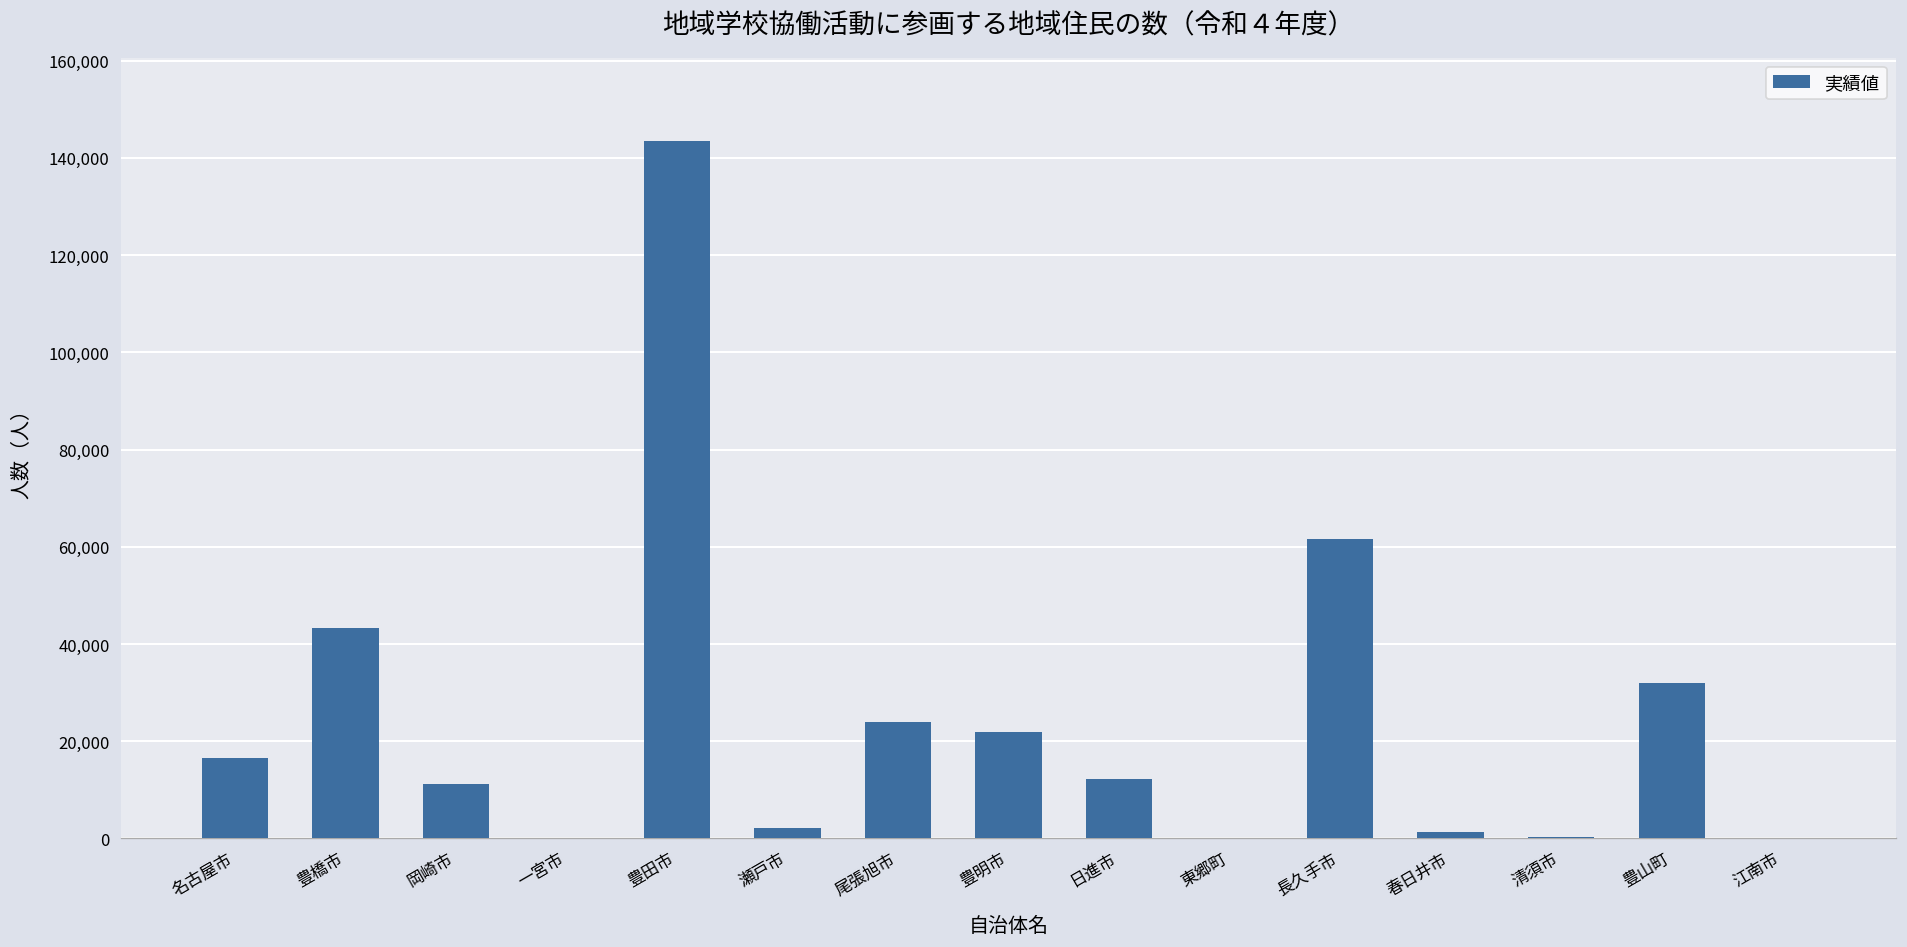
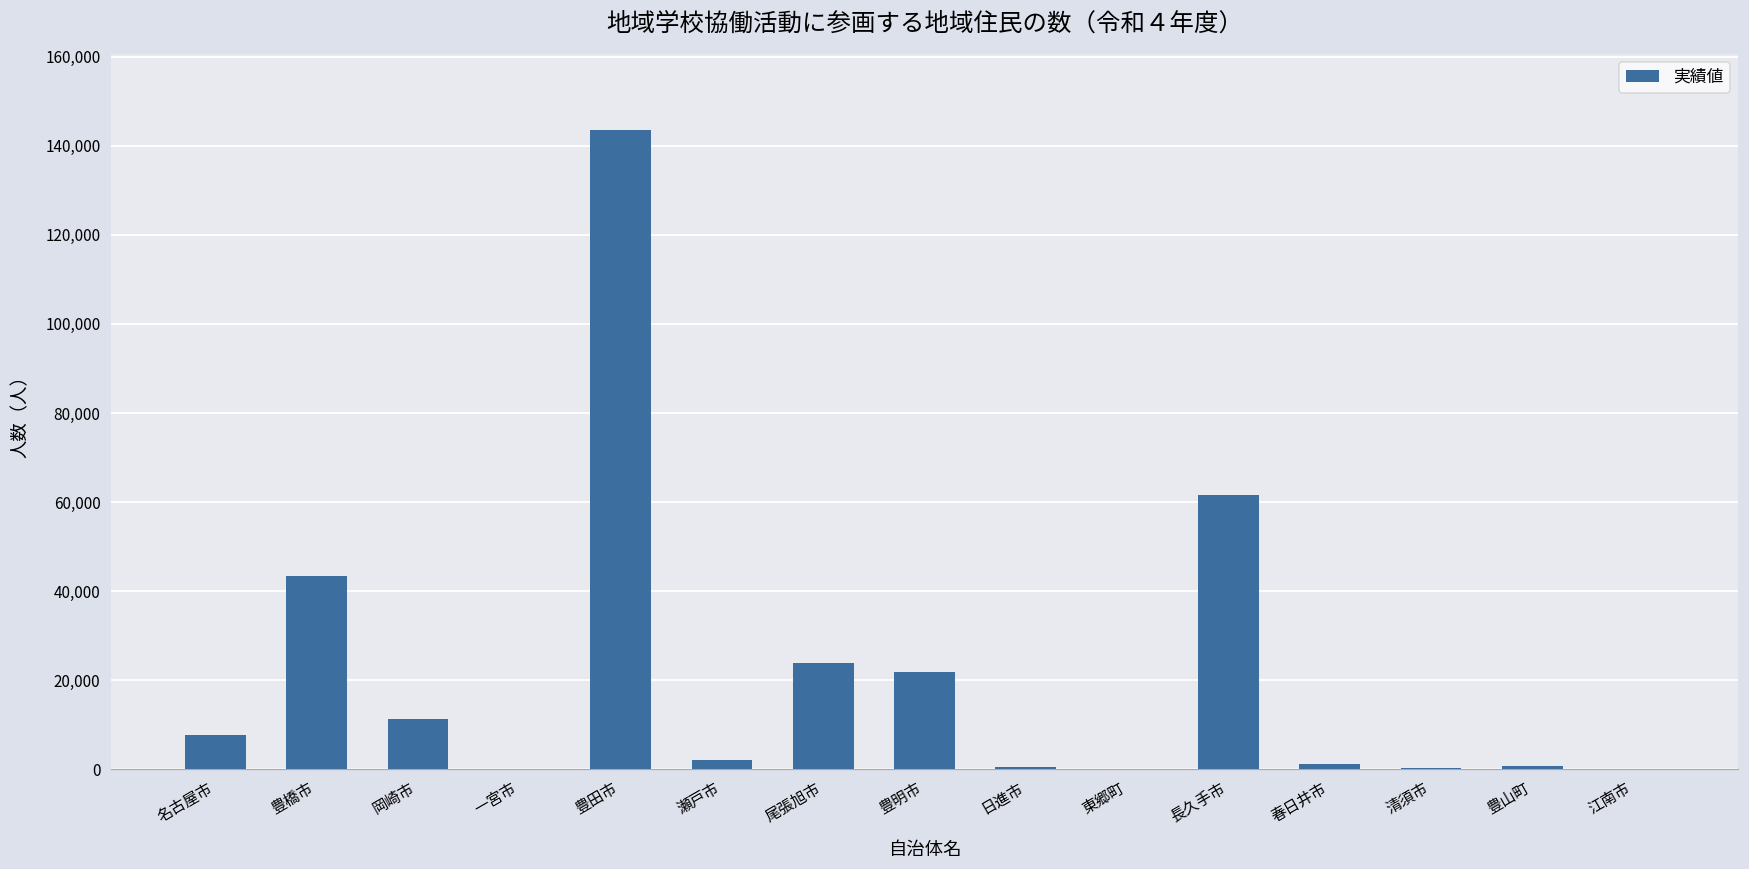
  {
-   "名古屋市": "17,000",
+   "名古屋市": "8,000",
    "豊橋市": "43,000",
    "岡崎市": "11,000",
    "一宮市": "0",
    "豊田市": "143,000",
    "瀬戸市": "2,000",
    "尾張旭市": "24,000",
    "豊明市": "22,000",
-   "日進市": "12,000",
+   "日進市": "1,000",
    "長久手市": "62,000",
    "春日井市": "1,000",
-   "豊山町": "32,000"
+   "豊山町": "1,000"
  }
